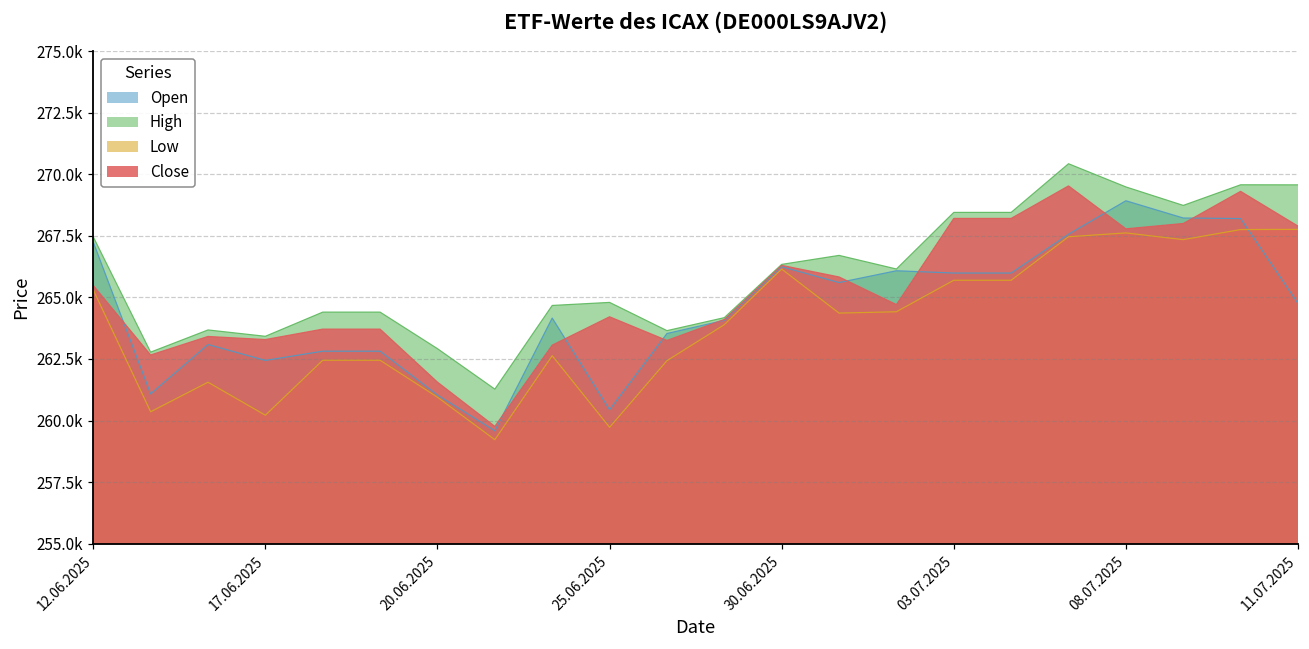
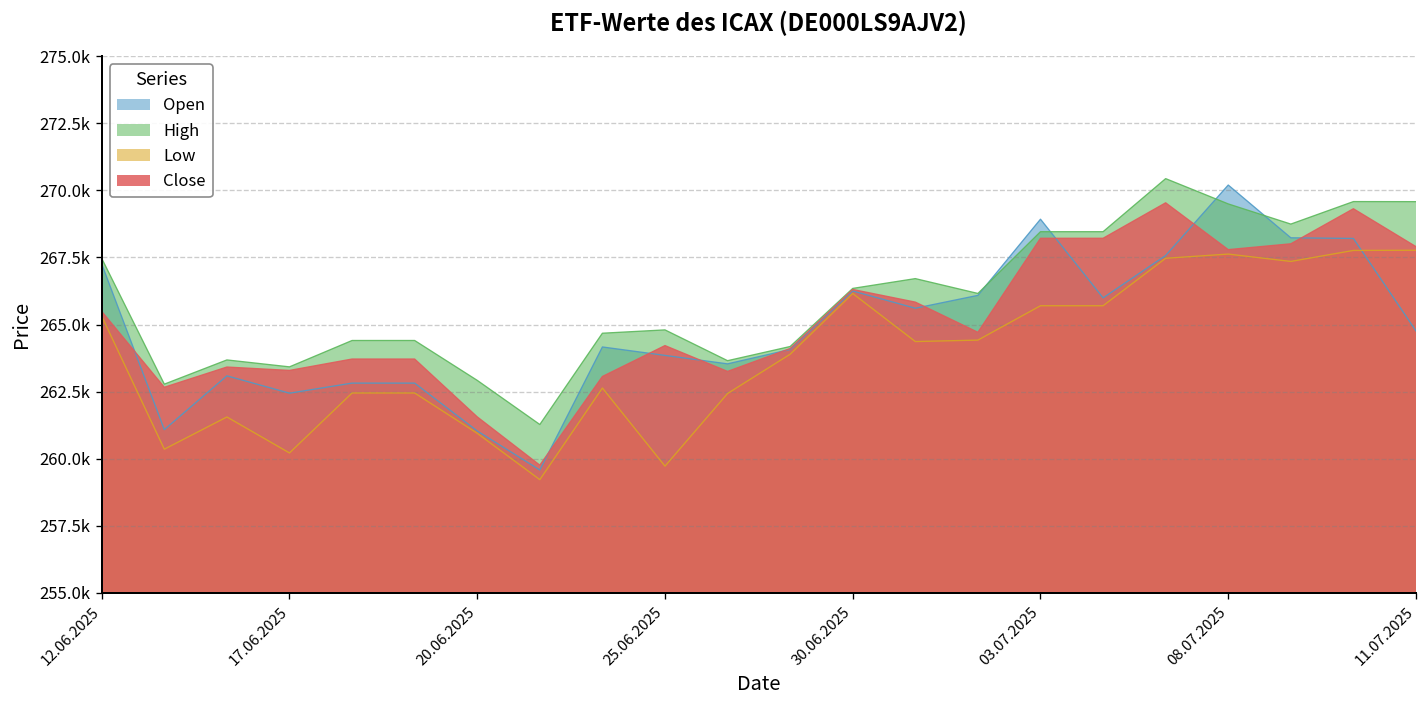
  {
    "Open": {
      "12.06.2025": 267300,
      "17.06.2025": 262400,
-     "25.06.2025": 260400,
-     "03.07.2025": 266000,
-     "08.07.2025": 268900,
+     "25.06.2025": 263800,
+     "03.07.2025": 268900,
+     "08.07.2025": 270200,
      "11.07.2025": 264800
    },
    "High": {
      "12.06.2025": 267500,
      "17.06.2025": 263400,
      "20.06.2025": 262900,
      "25.06.2025": 264800,
      "03.07.2025": 268500,
      "08.07.2025": 269500,
      "11.07.2025": 269600
    },
    "Low": {
      "12.06.2025": 265300,
      "17.06.2025": 260200,
      "25.06.2025": 259700,
      "03.07.2025": 265700,
      "08.07.2025": 267600,
      "11.07.2025": 267800
    },
    "Close": {
      "12.06.2025": 265500,
      "17.06.2025": 263300,
      "20.06.2025": 261600,
      "25.06.2025": 264200,
      "03.07.2025": 268200,
      "08.07.2025": 267800,
      "11.07.2025": 267900
    }
  }
